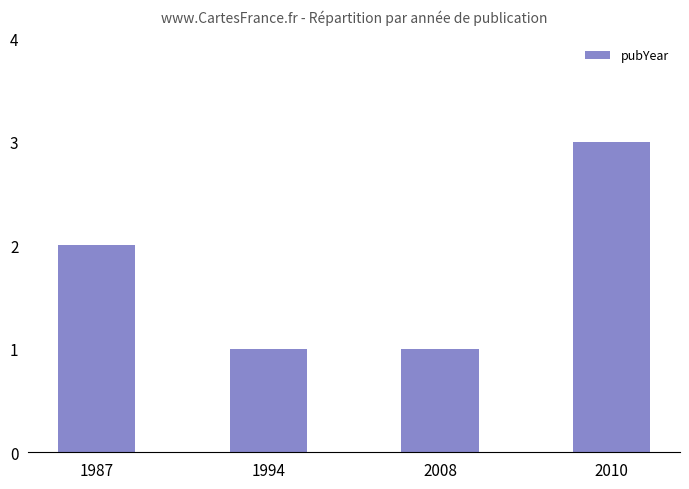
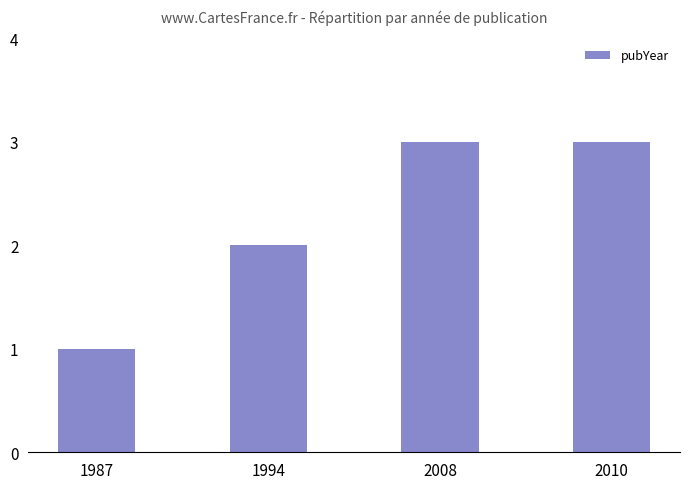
  {
-   "1987": 2,
-   "1994": 1,
-   "2008": 1,
+   "1987": 1,
+   "1994": 2,
+   "2008": 3,
    "2010": 3
  }
